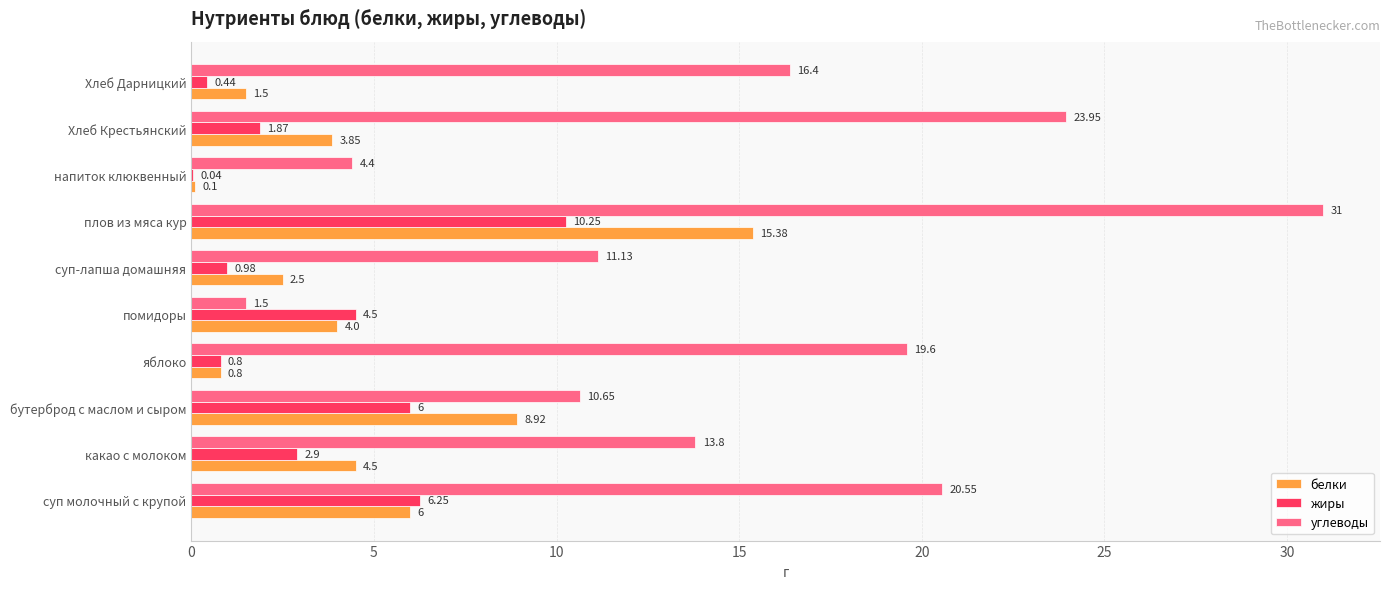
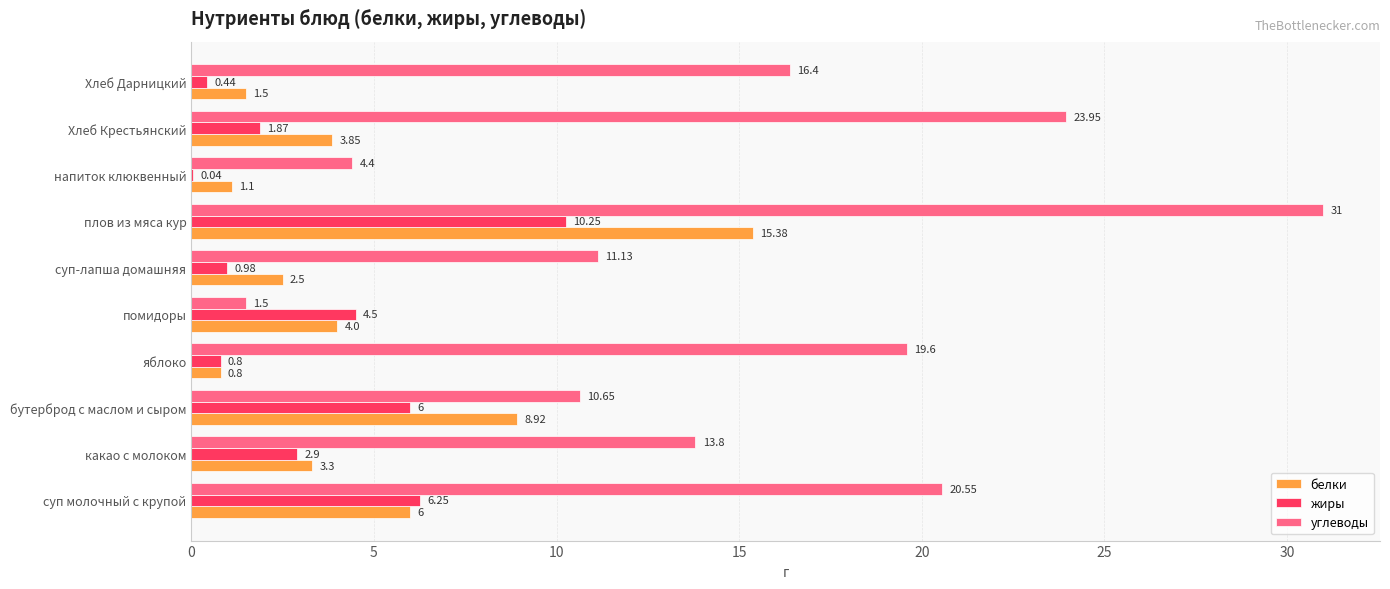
  {
    "белки": {
      "Хлеб Дарницкий": 1.5,
      "Хлеб Крестьянский": 3.85,
-     "напиток клюквенный": 0.1,
+     "напиток клюквенный": 1.1,
      "плов из мяса кур": 15.38,
      "суп-лапша домашняя": 2.5,
      "помидоры": 4.0,
      "яблоко": 0.8,
      "бутерброд с маслом и сыром": 8.92,
-     "какао с молоком": 4.5
+     "какао с молоком": 3.3
    },
    "жиры": {
      "Хлеб Дарницкий": 0.44,
      "Хлеб Крестьянский": 1.87,
      "напиток клюквенный": 0.04,
      "плов из мяса кур": 10.25,
      "суп-лапша домашняя": 0.98,
      "помидоры": 4.5,
      "яблоко": 0.8,
      "бутерброд с маслом и сыром": 6,
      "какао с молоком": 2.9,
      "суп молочный с крупой": 6
    },
    "углеводы": {
      "Хлеб Дарницкий": 16.4,
      "Хлеб Крестьянский": 23.95,
      "напиток клюквенный": 4.4,
      "плов из мяса кур": 31,
      "суп-лапша домашняя": 11.13,
      "помидоры": 1.5,
      "яблоко": 19.6,
      "бутерброд с маслом и сыром": 10.65,
      "какао с молоком": 13.8,
      "суп молочный с крупой": 20.55
    }
  }
